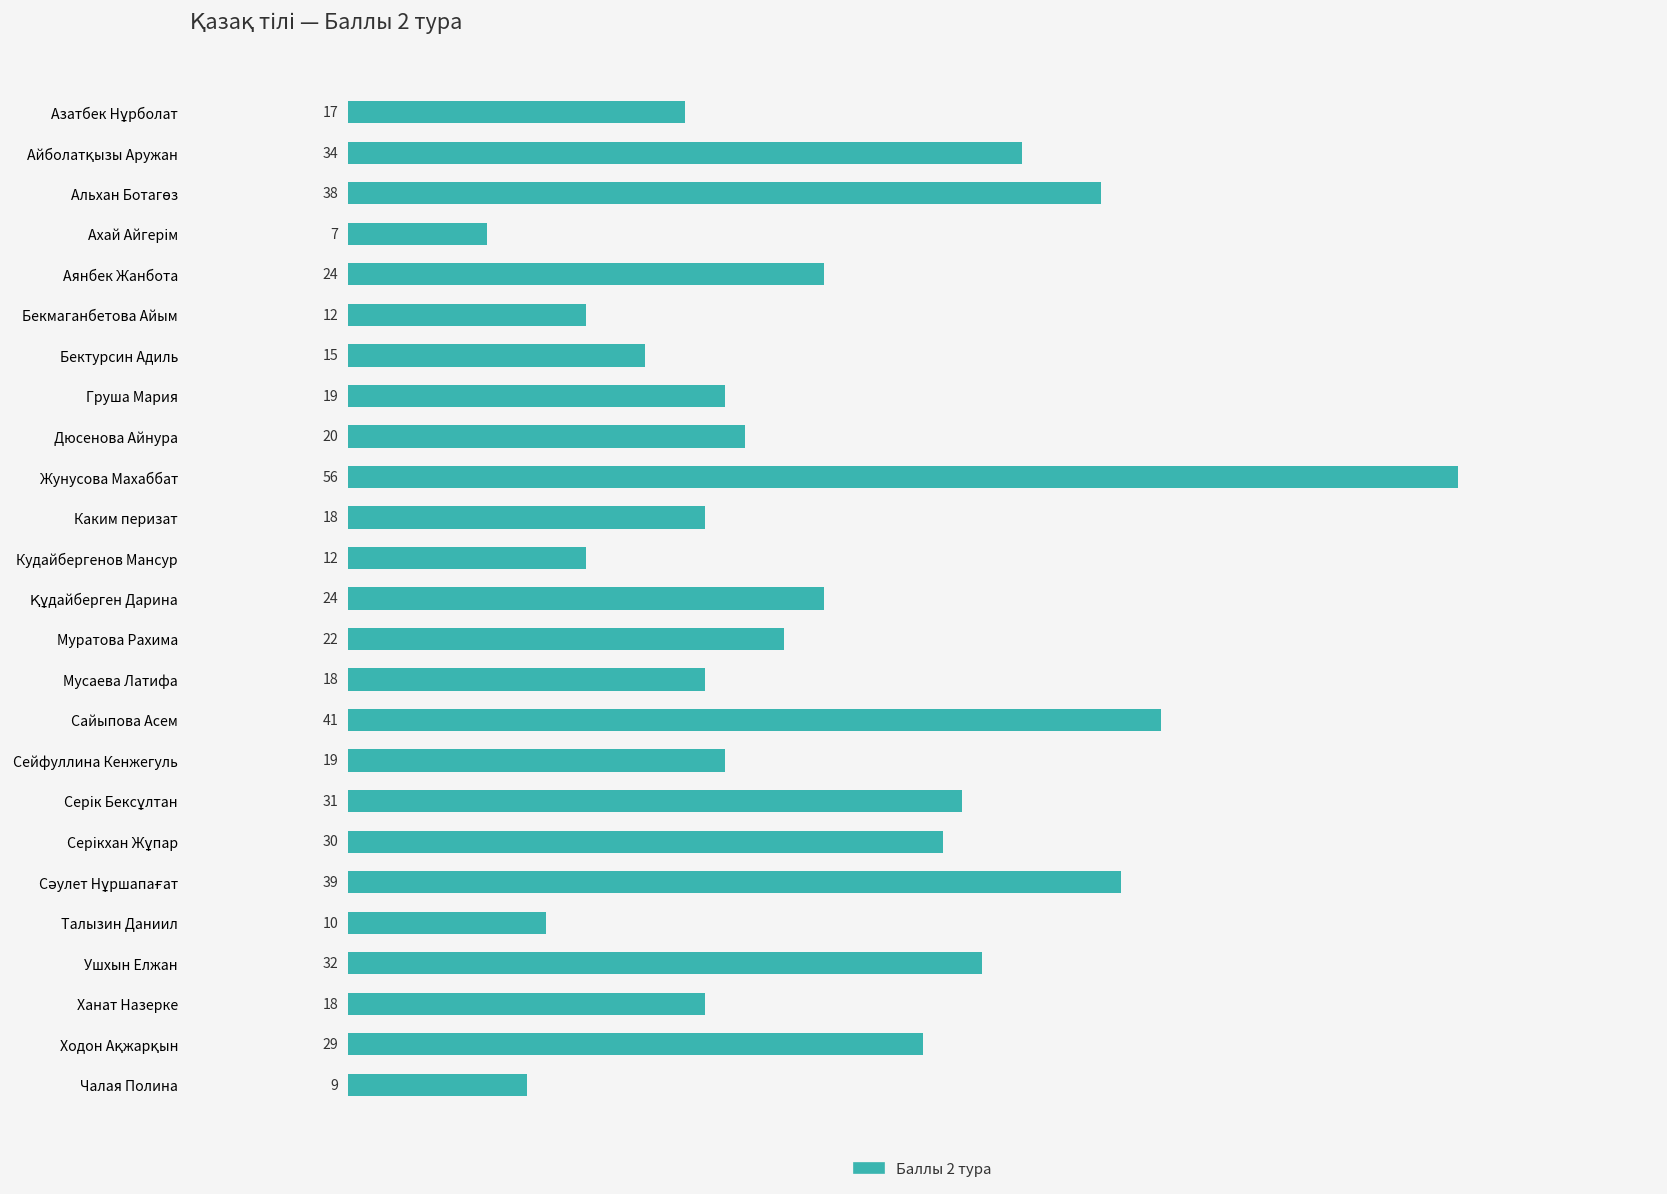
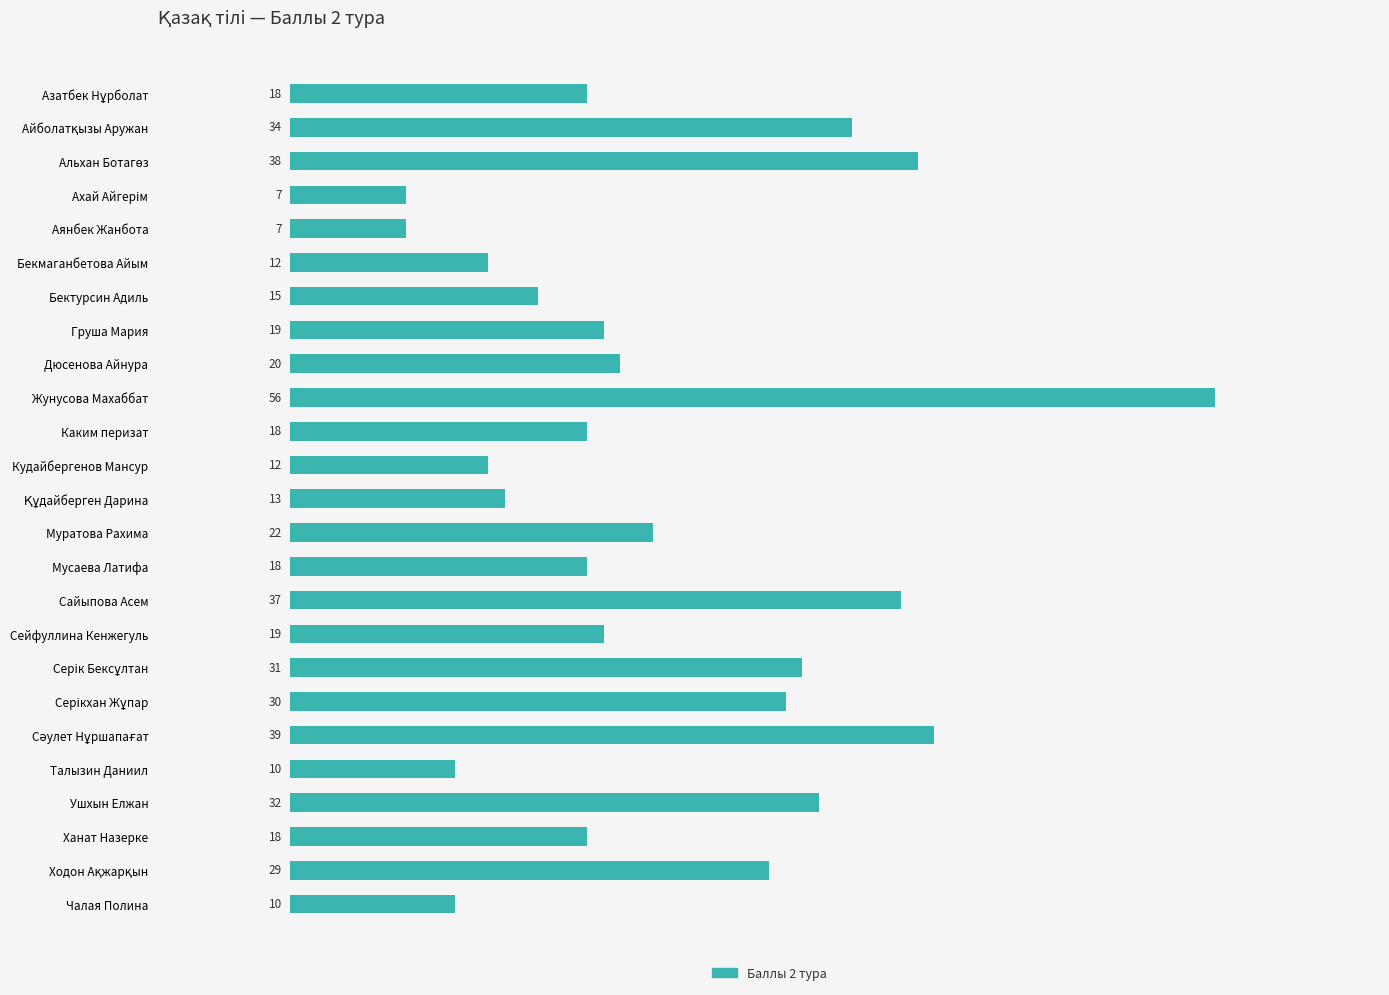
  {
-   "Азатбек Нұрболат": 17,
-   "Аянбек Жанбота": 24,
-   "Құдайберген Дарина": 24,
-   "Сайыпова Асем": 41,
-   "Чалая Полина": 9
+   "Азатбек Нұрболат": 18,
+   "Аянбек Жанбота": 7,
+   "Құдайберген Дарина": 13,
+   "Сайыпова Асем": 37,
+   "Чалая Полина": 10
  }
